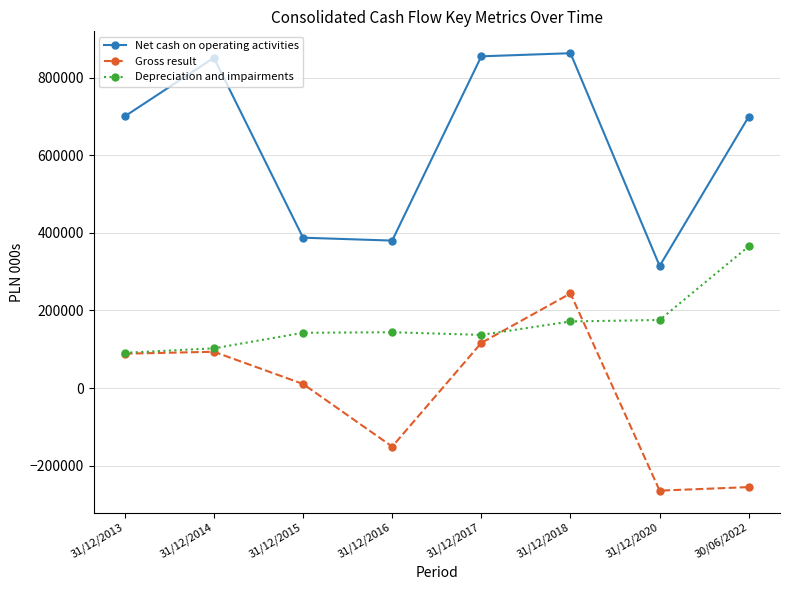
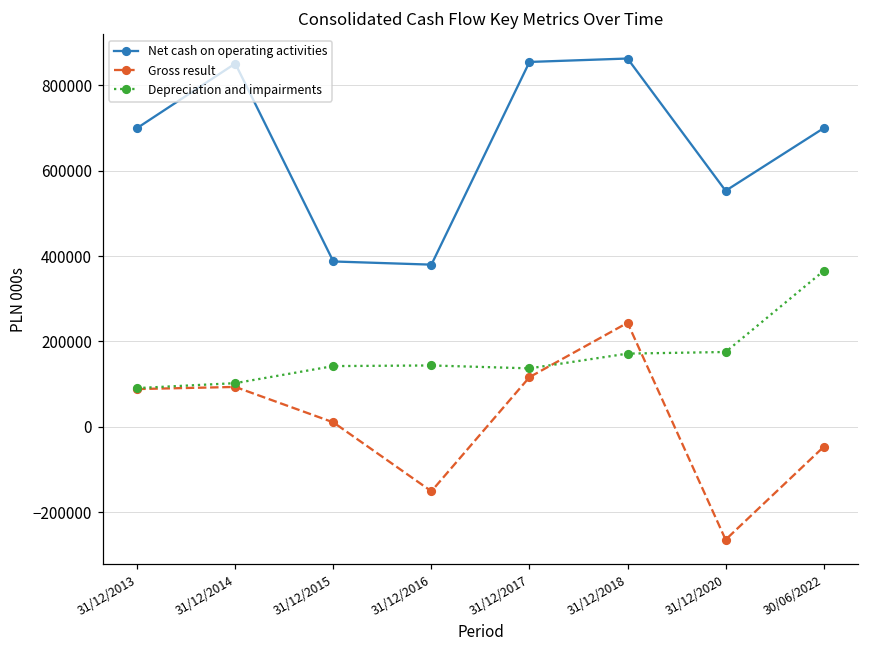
  {
    "Net cash on operating activities": {
      "31/12/2013": 700000,
      "31/12/2015": 390000,
      "31/12/2016": 380000,
      "31/12/2017": 850000,
      "31/12/2018": 860000,
-     "31/12/2020": 310000,
+     "31/12/2020": 550000,
      "30/06/2022": 700000
    },
    "Gross result": {
      "31/12/2014": 90000,
      "31/12/2015": 10000,
      "31/12/2016": -150000,
      "31/12/2017": 120000,
      "31/12/2018": 240000,
      "31/12/2020": -260000,
-     "30/06/2022": -260000
+     "30/06/2022": -50000
    },
    "Depreciation and impairments": {
      "31/12/2014": 100000,
      "31/12/2015": 140000,
      "31/12/2016": 140000,
      "31/12/2017": 140000,
      "31/12/2018": 170000,
      "31/12/2020": 180000,
      "30/06/2022": 370000
    }
  }
